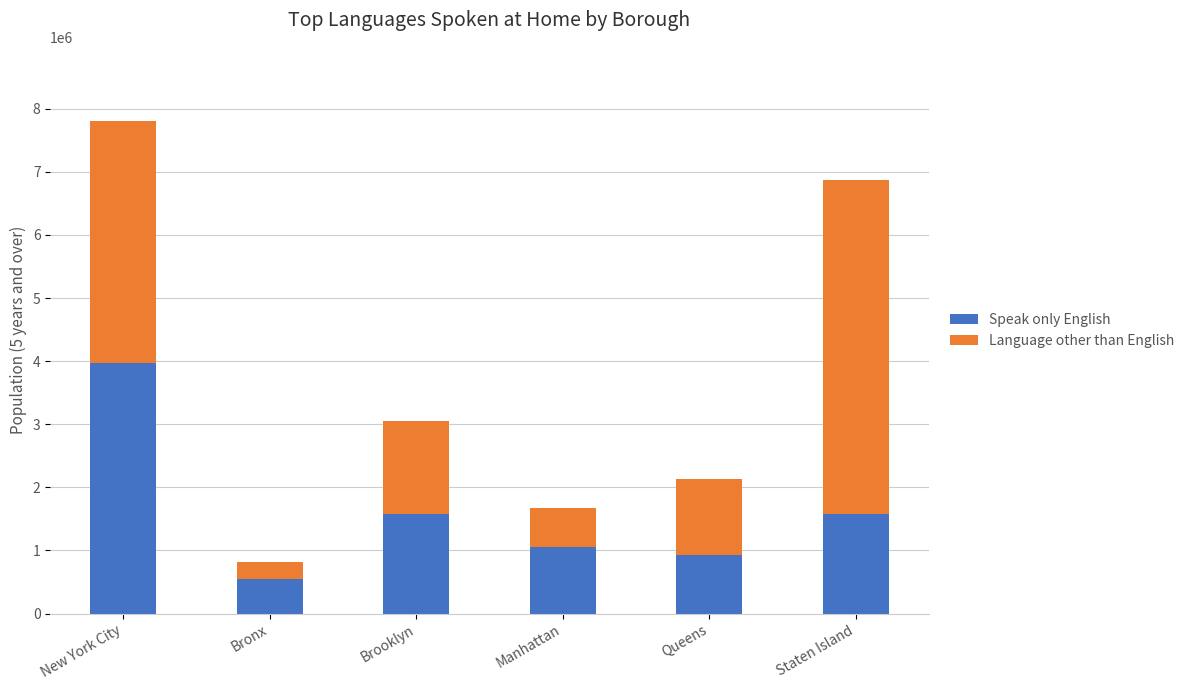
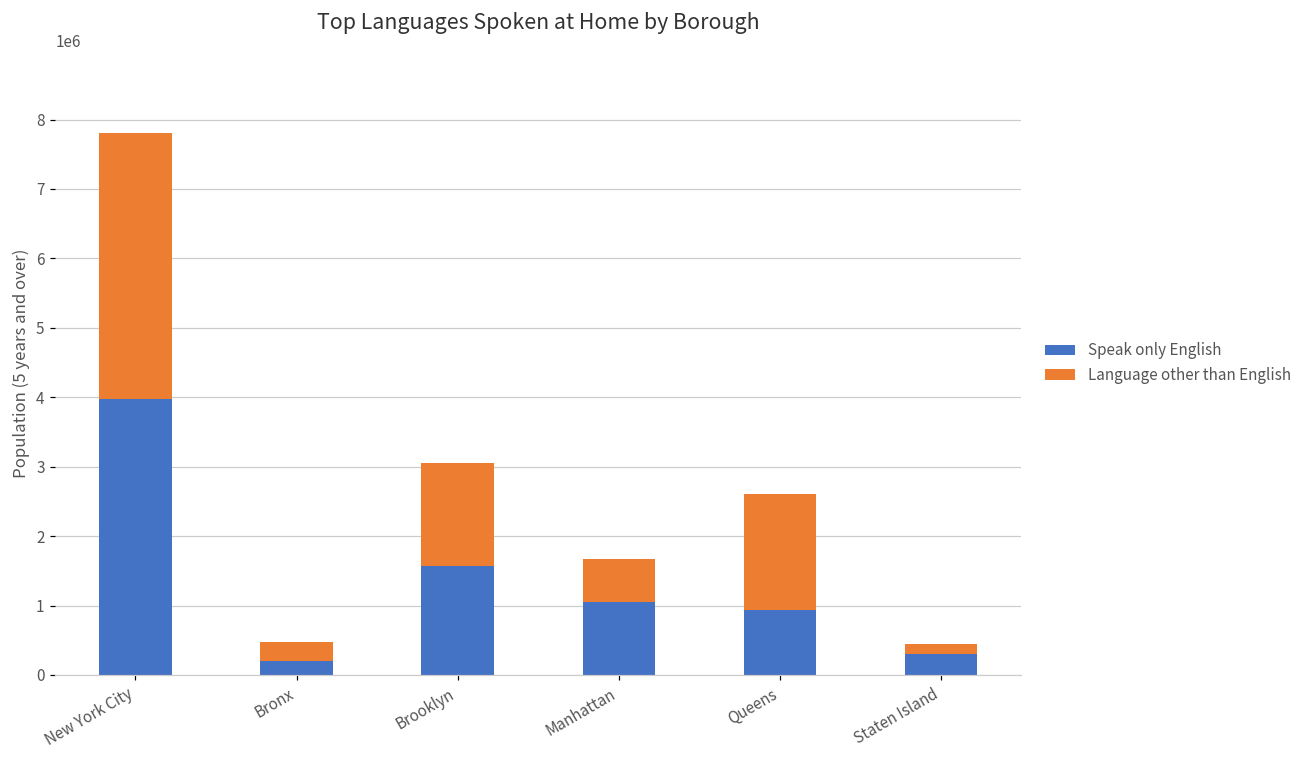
  {
    "Speak only English": {
      "New York City": 4000000,
-     "Bronx": 600000,
+     "Bronx": 200000,
      "Brooklyn": 1600000,
      "Manhattan": 1100000,
      "Queens": 900000,
-     "Staten Island": 1600000
+     "Staten Island": 300000
    },
    "Language other than English": {
      "New York City": 3800000,
      "Bronx": 300000,
      "Brooklyn": 1500000,
      "Manhattan": 600000,
-     "Queens": 1200000,
-     "Staten Island": 5300000
+     "Queens": 1700000,
+     "Staten Island": 100000
    }
  }
